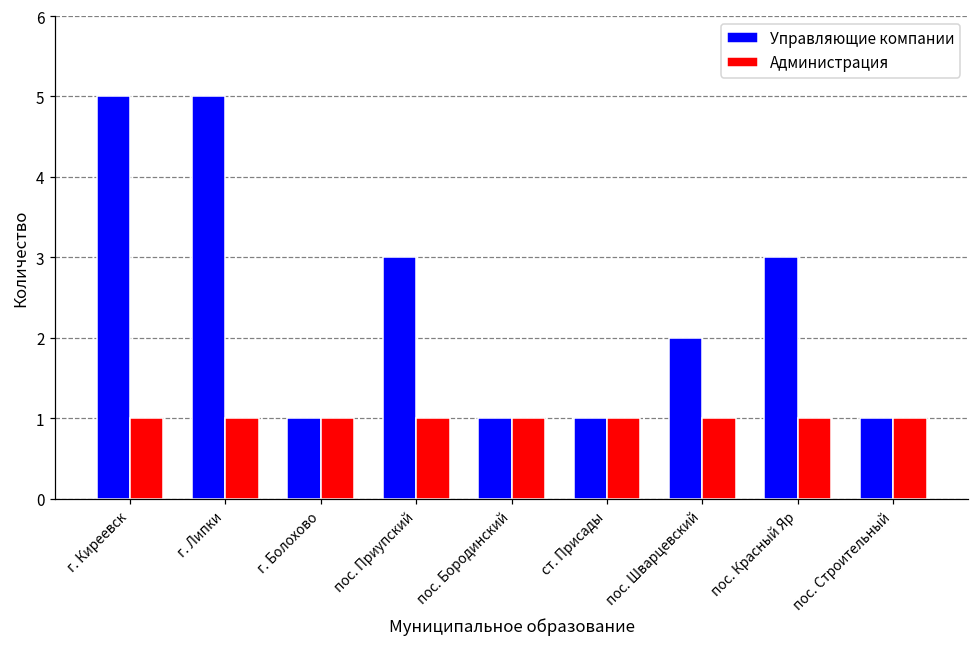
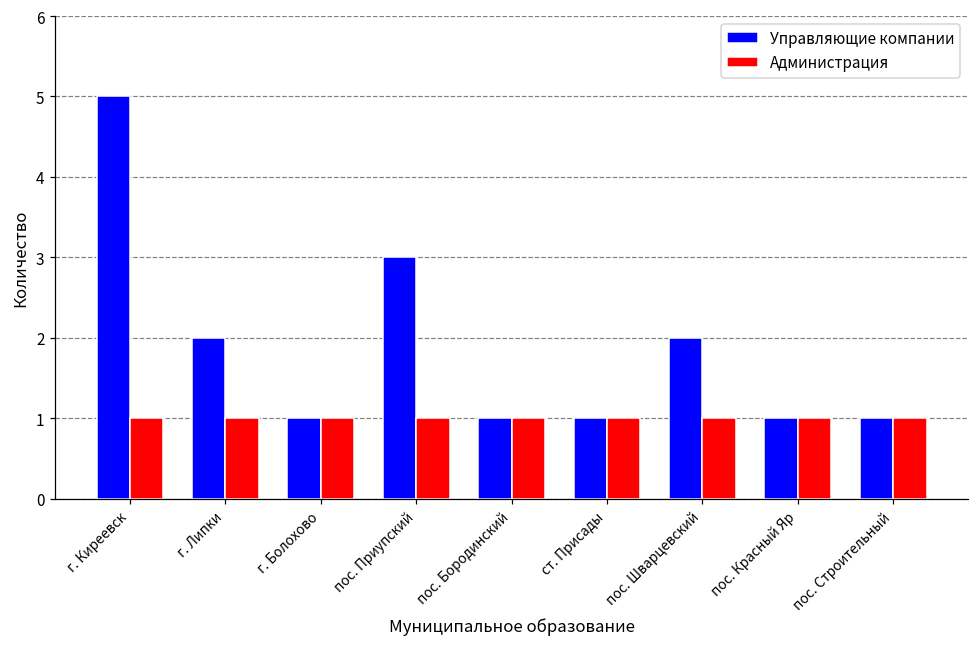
  {
    "Управляющие компании": {
      "г. Киреевск": 5,
-     "г. Липки": 5,
+     "г. Липки": 2,
      "г. Болохово": 1,
      "пос. Приупский": 3,
      "пос. Бородинский": 1,
      "ст. Присады": 1,
      "пос. Шварцевский": 2,
-     "пос. Красный Яр": 3,
+     "пос. Красный Яр": 1,
      "пос. Строительный": 1
    },
    "Администрация": {
      "г. Киреевск": 1,
      "г. Липки": 1,
      "г. Болохово": 1,
      "пос. Приупский": 1,
      "пос. Бородинский": 1,
      "ст. Присады": 1,
      "пос. Шварцевский": 1,
      "пос. Красный Яр": 1,
      "пос. Строительный": 1
    }
  }
